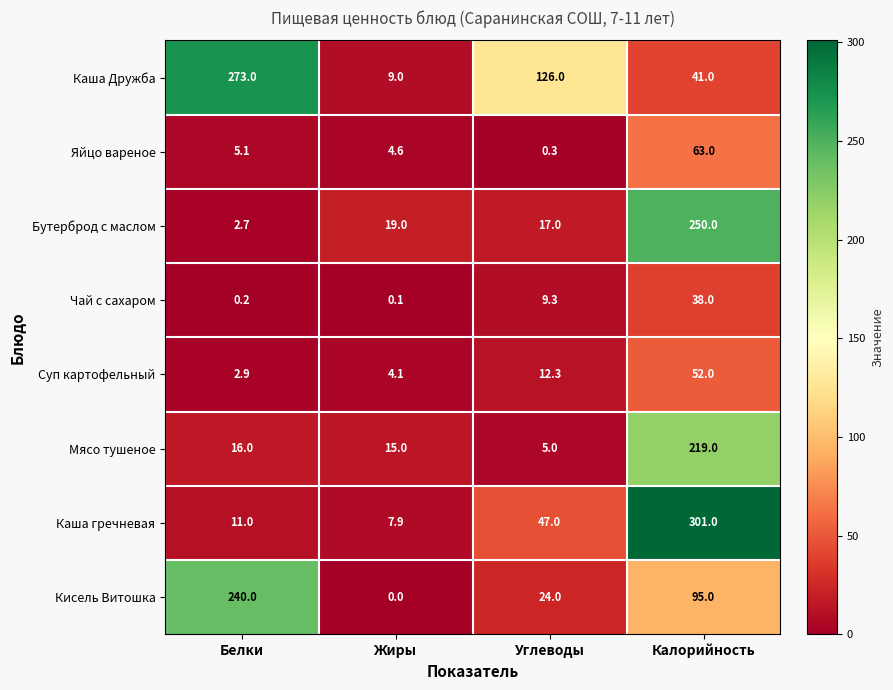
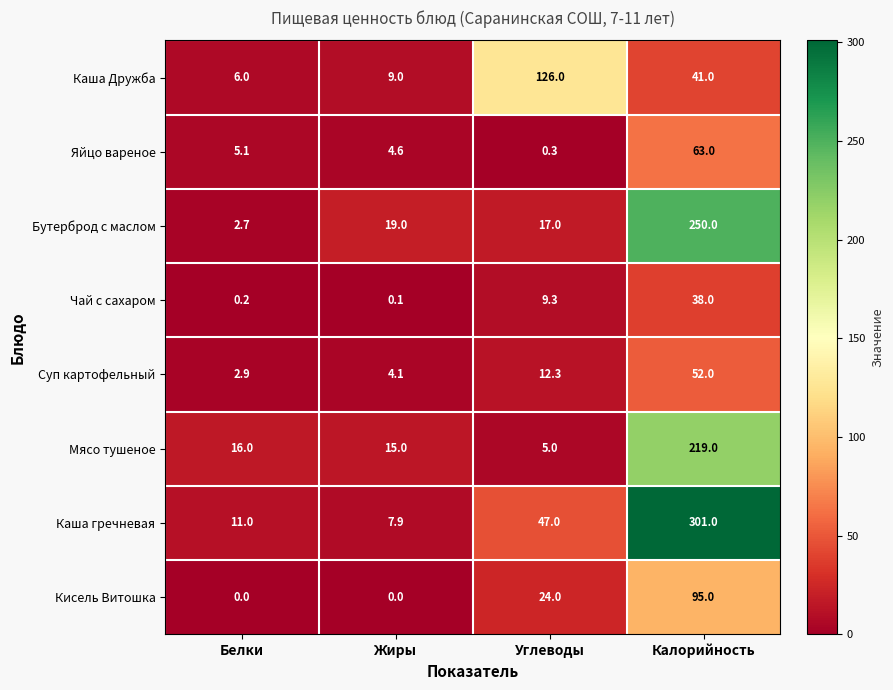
  {
    "Каша Дружба": {
-     "Белки": 273.0,
+     "Белки": 6.0,
      "Жиры": 9.0,
      "Углеводы": 126.0,
      "Калорийность": 41.0
    },
    "Яйцо вареное": {
      "Белки": 5.1,
      "Жиры": 4.6,
      "Углеводы": 0.3,
      "Калорийность": 63.0
    },
    "Бутерброд с маслом": {
      "Белки": 2.7,
      "Жиры": 19.0,
      "Углеводы": 17.0,
      "Калорийность": 250.0
    },
    "Чай с сахаром": {
      "Белки": 0.2,
      "Жиры": 0.1,
      "Углеводы": 9.3,
      "Калорийность": 38.0
    },
    "Суп картофельный": {
      "Белки": 2.9,
      "Жиры": 4.1,
      "Углеводы": 12.3,
      "Калорийность": 52.0
    },
    "Мясо тушеное": {
      "Белки": 16.0,
      "Жиры": 15.0,
      "Углеводы": 5.0,
      "Калорийность": 219.0
    },
    "Каша гречневая": {
      "Белки": 11.0,
      "Жиры": 7.9,
      "Углеводы": 47.0,
      "Калорийность": 301.0
    },
    "Кисель Витошка": {
-     "Белки": 240.0,
+     "Белки": 0.0,
      "Жиры": 0.0,
      "Углеводы": 24.0,
      "Калорийность": 95.0
    }
  }
